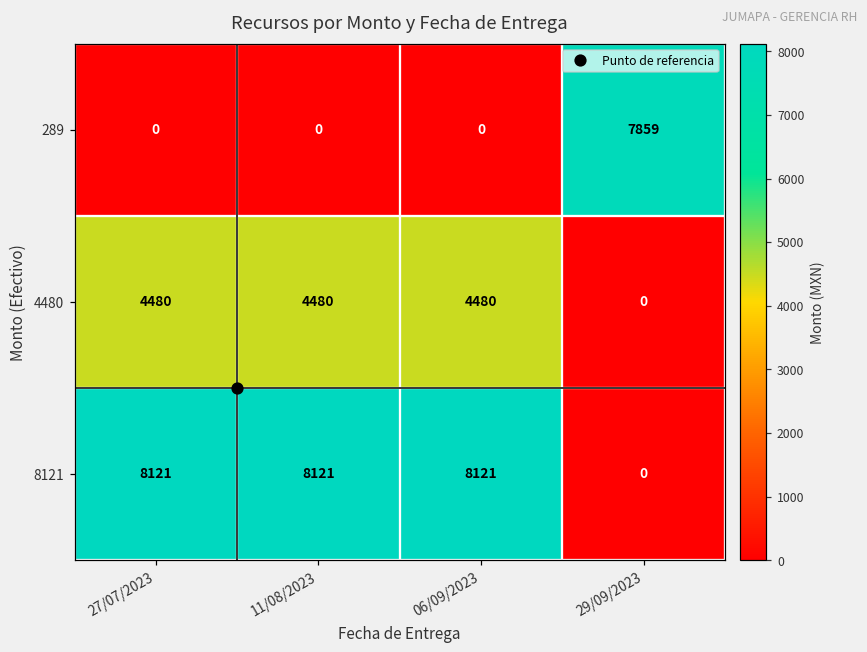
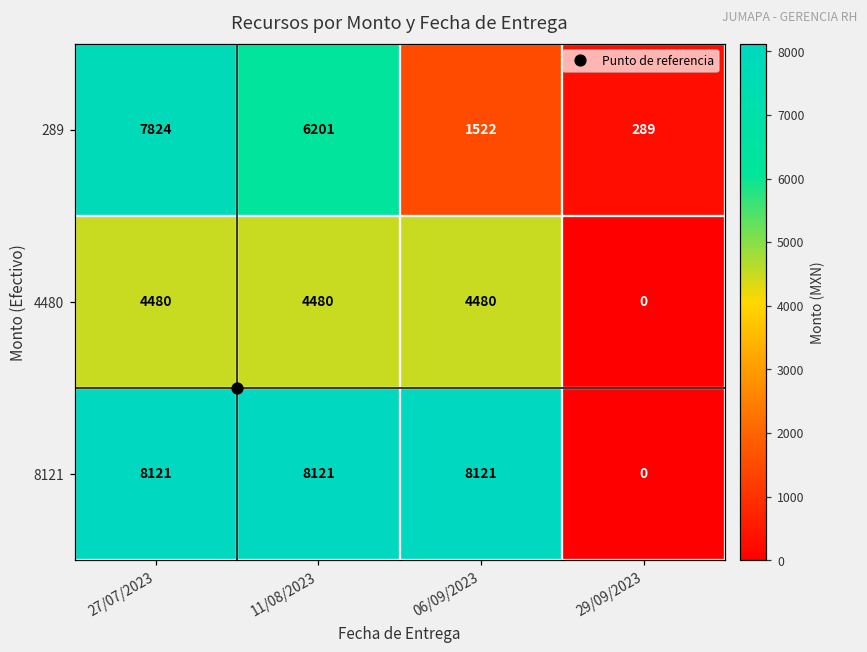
  {
    "289": {
-     "27/07/2023": 0,
-     "11/08/2023": 0,
-     "06/09/2023": 0,
-     "29/09/2023": 7859
+     "27/07/2023": 7824,
+     "11/08/2023": 6201,
+     "06/09/2023": 1522,
+     "29/09/2023": 289
    },
    "4480": {
      "27/07/2023": 4480,
      "11/08/2023": 4480,
      "06/09/2023": 4480,
      "29/09/2023": 0
    },
    "8121": {
      "27/07/2023": 8121,
      "11/08/2023": 8121,
      "06/09/2023": 8121,
      "29/09/2023": 0
    }
  }
